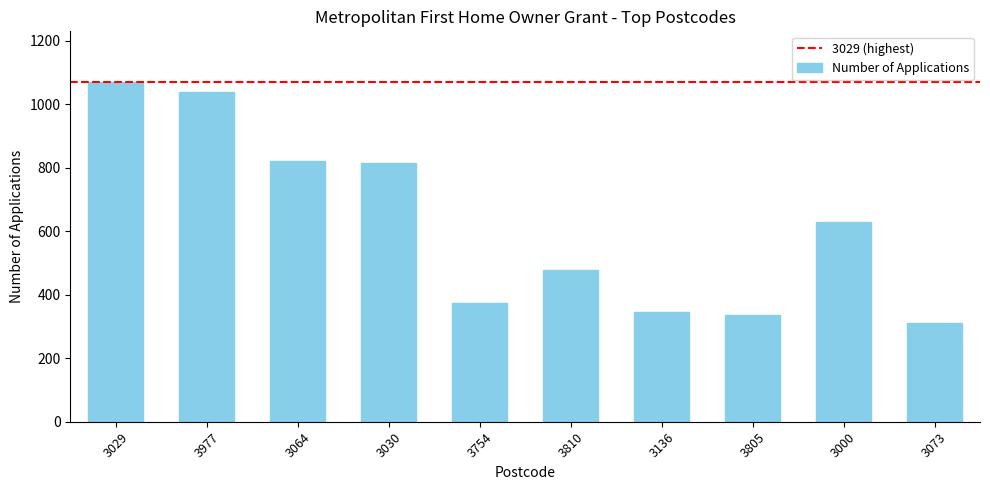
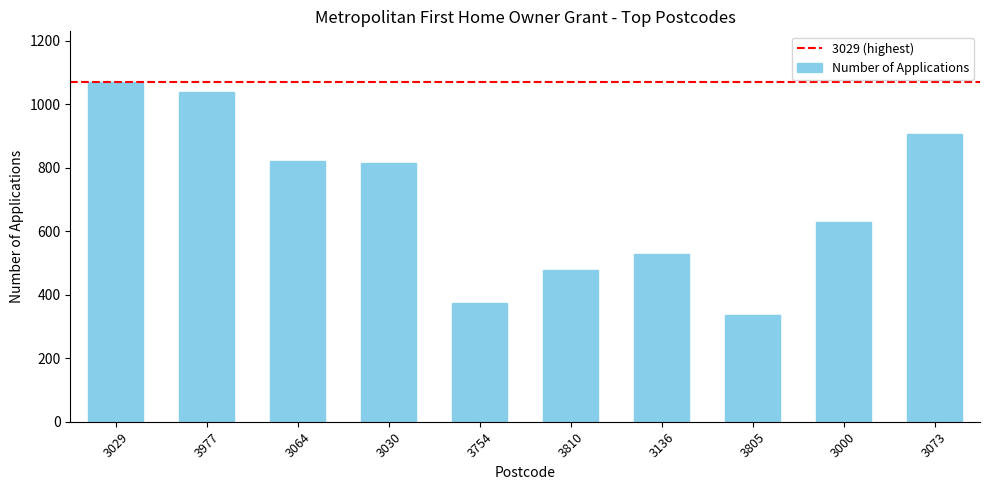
  {
    "3029": 1070,
    "3977": 1040,
    "3064": 820,
    "3030": 820,
    "3754": 380,
    "3810": 480,
-   "3136": 340,
+   "3136": 530,
    "3805": 340,
    "3000": 630,
-   "3073": 310
+   "3073": 910
  }
